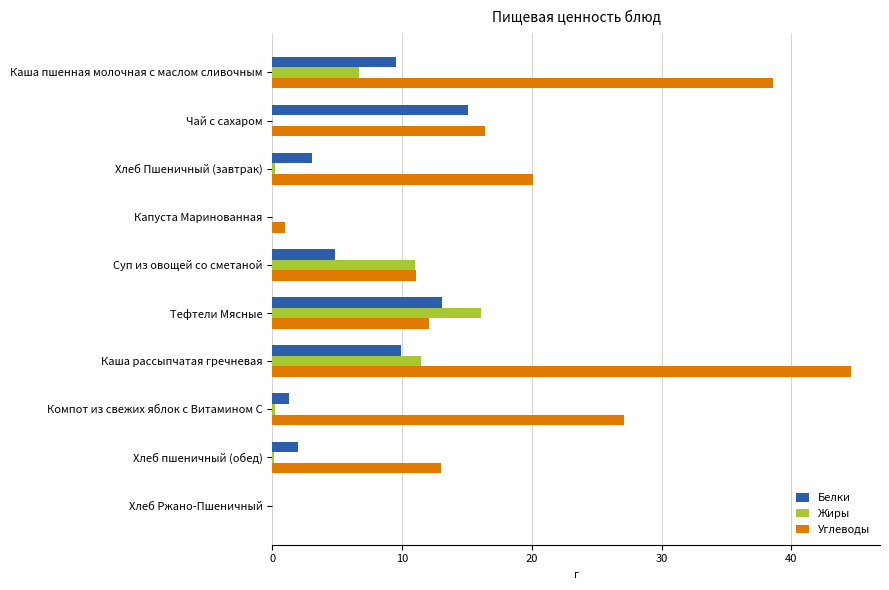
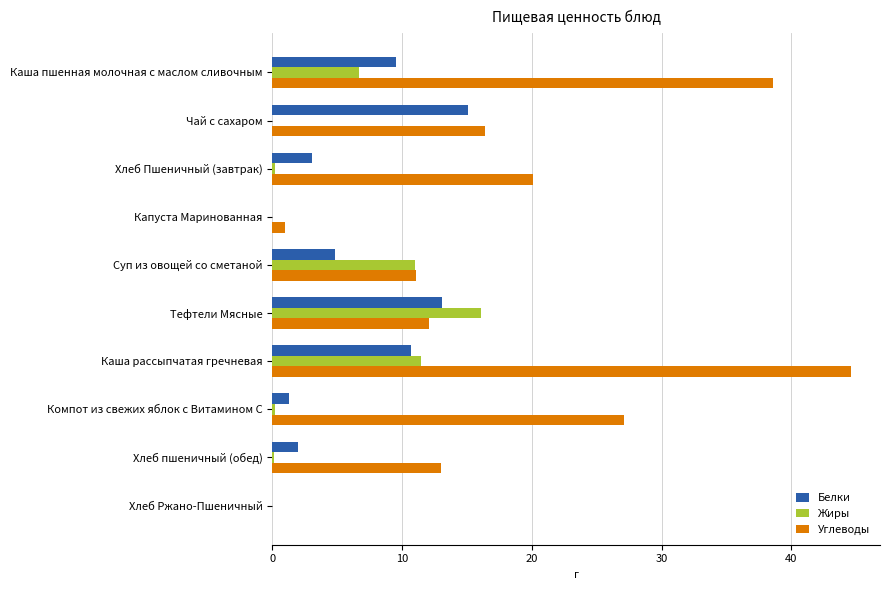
  {
    "Белки": {
      "Каша пшенная молочная с маслом сливочным": 9.5,
      "Чай с сахаром": 15.1,
      "Хлеб Пшеничный (завтрак)": 3.1,
      "Капуста Маринованная": 0.0,
      "Суп из овощей со сметаной": 4.8,
      "Тефтели Мясные": 13.1,
-     "Каша рассыпчатая гречневая": 9.9,
+     "Каша рассыпчатая гречневая": 10.7,
      "Компот из свежих яблок с Витамином С": 1.3,
      "Хлеб пшеничный (обед)": 2.0,
      "Хлеб Ржано-Пшеничный": 0.0
    },
    "Жиры": {
      "Каша пшенная молочная с маслом сливочным": 6.7,
      "Чай с сахаром": 0.0,
      "Хлеб Пшеничный (завтрак)": 0.2,
      "Капуста Маринованная": 0.0,
      "Суп из овощей со сметаной": 11.0,
      "Тефтели Мясные": 16.1,
      "Каша рассыпчатая гречневая": 11.5,
      "Компот из свежих яблок с Витамином С": 0.2,
      "Хлеб Ржано-Пшеничный": 0.0
    },
    "Углеводы": {
      "Каша пшенная молочная с маслом сливочным": 38.6,
      "Чай с сахаром": 16.4,
      "Хлеб Пшеничный (завтрак)": 20.1,
      "Капуста Маринованная": 1.0,
      "Суп из овощей со сметаной": 11.1,
      "Тефтели Мясные": 12.1,
      "Каша рассыпчатая гречневая": 44.6,
      "Компот из свежих яблок с Витамином С": 27.1,
      "Хлеб пшеничный (обед)": 13.0,
      "Хлеб Ржано-Пшеничный": 0.0
    }
  }
